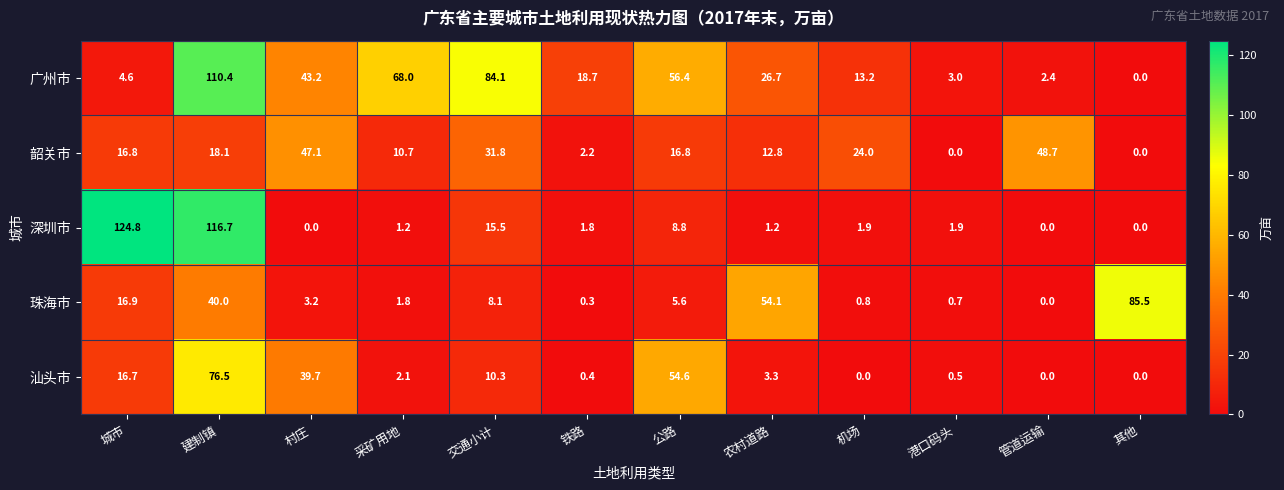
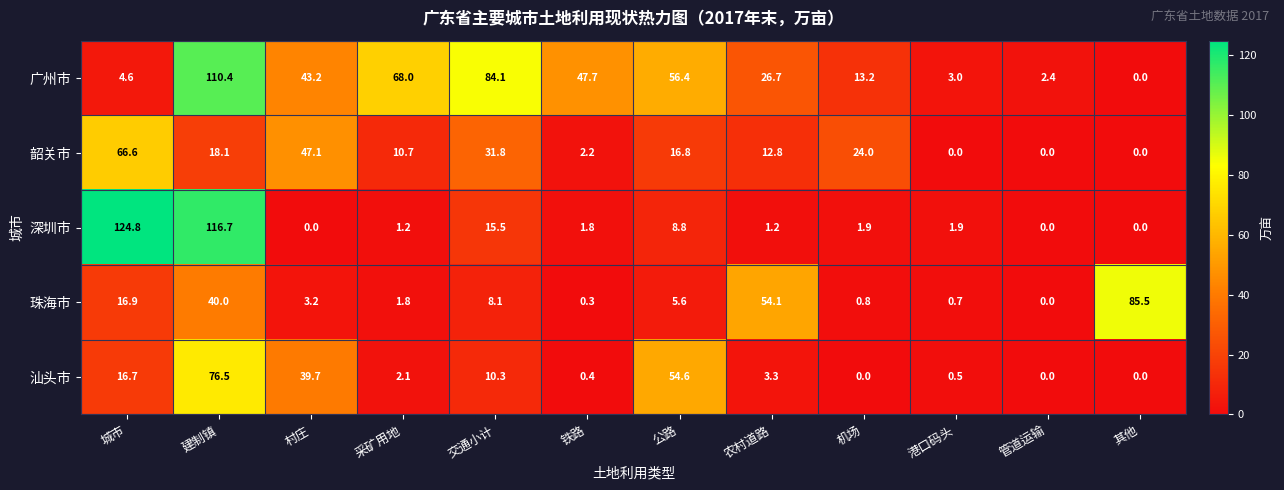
  {
    "广州市": {
      "城市": 4.6,
      "建制镇": 110.4,
      "村庄": 43.2,
      "采矿用地": 68.0,
      "交通小计": 84.1,
-     "铁路": 18.7,
+     "铁路": 47.7,
      "公路": 56.4,
      "农村道路": 26.7,
      "机场": 13.2,
      "港口码头": 3.0,
      "管道运输": 2.4,
      "其他": 0.0
    },
    "韶关市": {
-     "城市": 16.8,
+     "城市": 66.6,
      "建制镇": 18.1,
      "村庄": 47.1,
      "采矿用地": 10.7,
      "交通小计": 31.8,
      "铁路": 2.2,
      "公路": 16.8,
      "农村道路": 12.8,
      "机场": 24.0,
      "港口码头": 0.0,
-     "管道运输": 48.7,
+     "管道运输": 0.0,
      "其他": 0.0
    },
    "深圳市": {
      "城市": 124.8,
      "建制镇": 116.7,
      "村庄": 0.0,
      "采矿用地": 1.2,
      "交通小计": 15.5,
      "铁路": 1.8,
      "公路": 8.8,
      "农村道路": 1.2,
      "机场": 1.9,
      "港口码头": 1.9,
      "管道运输": 0.0,
      "其他": 0.0
    },
    "珠海市": {
      "城市": 16.9,
      "建制镇": 40.0,
      "村庄": 3.2,
      "采矿用地": 1.8,
      "交通小计": 8.1,
      "铁路": 0.3,
      "公路": 5.6,
      "农村道路": 54.1,
      "机场": 0.8,
      "港口码头": 0.7,
      "管道运输": 0.0,
      "其他": 85.5
    },
    "汕头市": {
      "城市": 16.7,
      "建制镇": 76.5,
      "村庄": 39.7,
      "采矿用地": 2.1,
      "交通小计": 10.3,
      "铁路": 0.4,
      "公路": 54.6,
      "农村道路": 3.3,
      "机场": 0.0,
      "港口码头": 0.5,
      "管道运输": 0.0,
      "其他": 0.0
    }
  }
